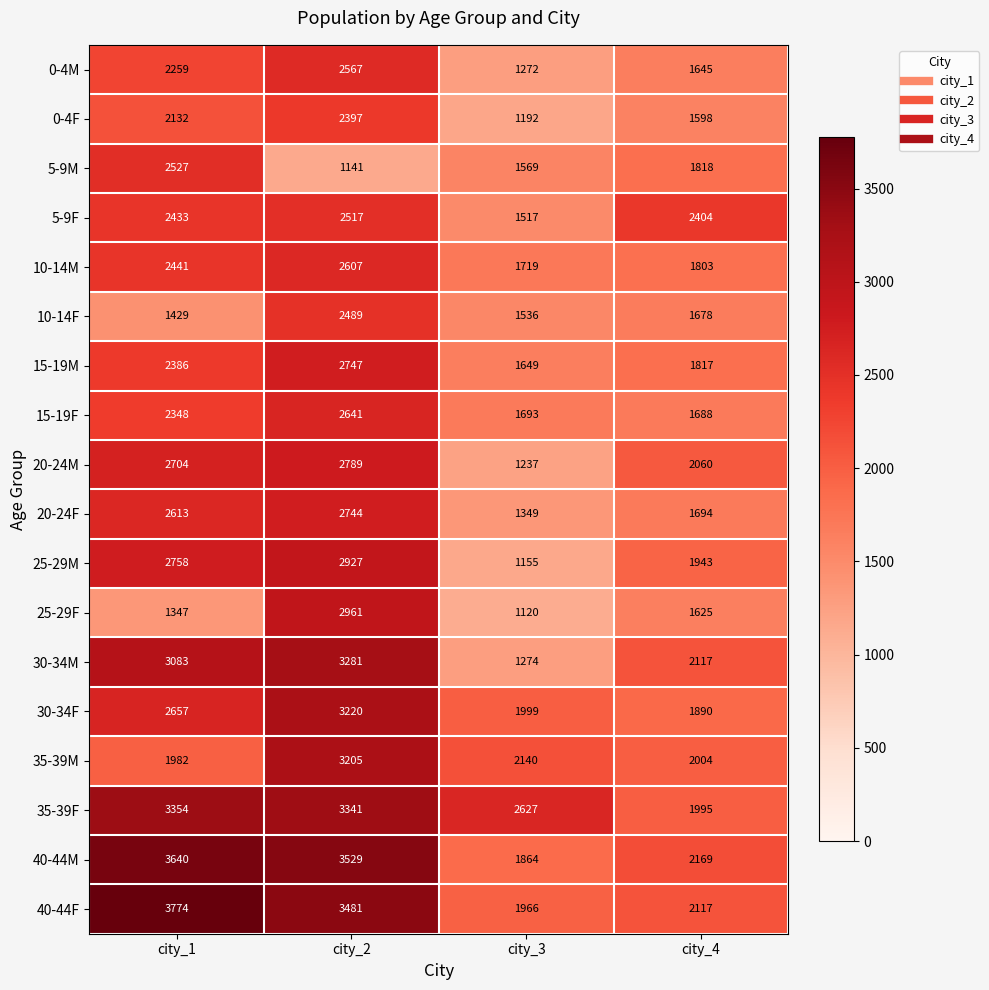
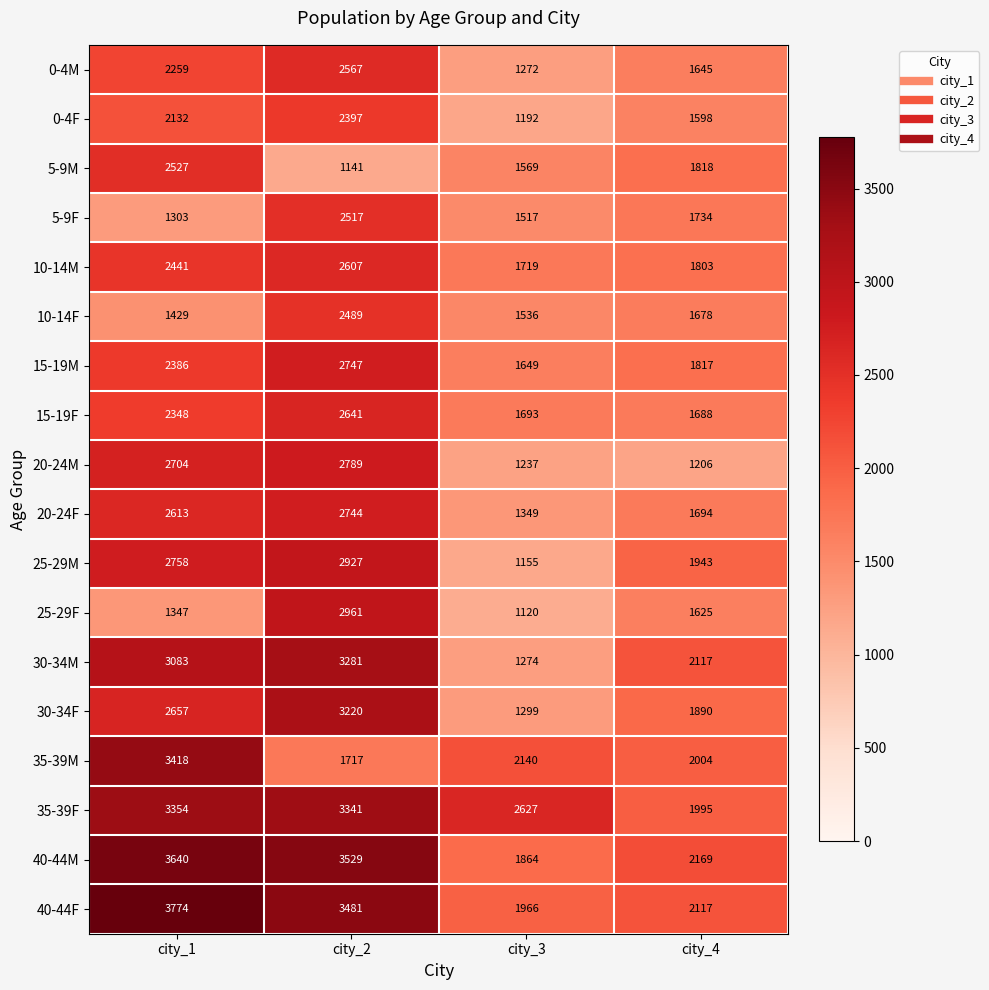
  {
    "0-4M": {
      "city_1": 2259,
      "city_2": 2567,
      "city_3": 1272,
      "city_4": 1645
    },
    "0-4F": {
      "city_1": 2132,
      "city_2": 2397,
      "city_3": 1192,
      "city_4": 1598
    },
    "5-9M": {
      "city_1": 2527,
      "city_2": 1141,
      "city_3": 1569,
      "city_4": 1818
    },
    "5-9F": {
-     "city_1": 2433,
+     "city_1": 1303,
      "city_2": 2517,
      "city_3": 1517,
-     "city_4": 2404
+     "city_4": 1734
    },
    "10-14M": {
      "city_1": 2441,
      "city_2": 2607,
      "city_3": 1719,
      "city_4": 1803
    },
    "10-14F": {
      "city_1": 1429,
      "city_2": 2489,
      "city_3": 1536,
      "city_4": 1678
    },
    "15-19M": {
      "city_1": 2386,
      "city_2": 2747,
      "city_3": 1649,
      "city_4": 1817
    },
    "15-19F": {
      "city_1": 2348,
      "city_2": 2641,
      "city_3": 1693,
      "city_4": 1688
    },
    "20-24M": {
      "city_1": 2704,
      "city_2": 2789,
      "city_3": 1237,
-     "city_4": 2060
+     "city_4": 1206
    },
    "20-24F": {
      "city_1": 2613,
      "city_2": 2744,
      "city_3": 1349,
      "city_4": 1694
    },
    "25-29M": {
      "city_1": 2758,
      "city_2": 2927,
      "city_3": 1155,
      "city_4": 1943
    },
    "25-29F": {
      "city_1": 1347,
      "city_2": 2961,
      "city_3": 1120,
      "city_4": 1625
    },
    "30-34M": {
      "city_1": 3083,
      "city_2": 3281,
      "city_3": 1274,
      "city_4": 2117
    },
    "30-34F": {
      "city_1": 2657,
      "city_2": 3220,
-     "city_3": 1999,
+     "city_3": 1299,
      "city_4": 1890
    },
    "35-39M": {
-     "city_1": 1982,
-     "city_2": 3205,
+     "city_1": 3418,
+     "city_2": 1717,
      "city_3": 2140,
      "city_4": 2004
    },
    "35-39F": {
      "city_1": 3354,
      "city_2": 3341,
      "city_3": 2627,
      "city_4": 1995
    },
    "40-44M": {
      "city_1": 3640,
      "city_2": 3529,
      "city_3": 1864,
      "city_4": 2169
    },
    "40-44F": {
      "city_1": 3774,
      "city_2": 3481,
      "city_3": 1966,
      "city_4": 2117
    }
  }
